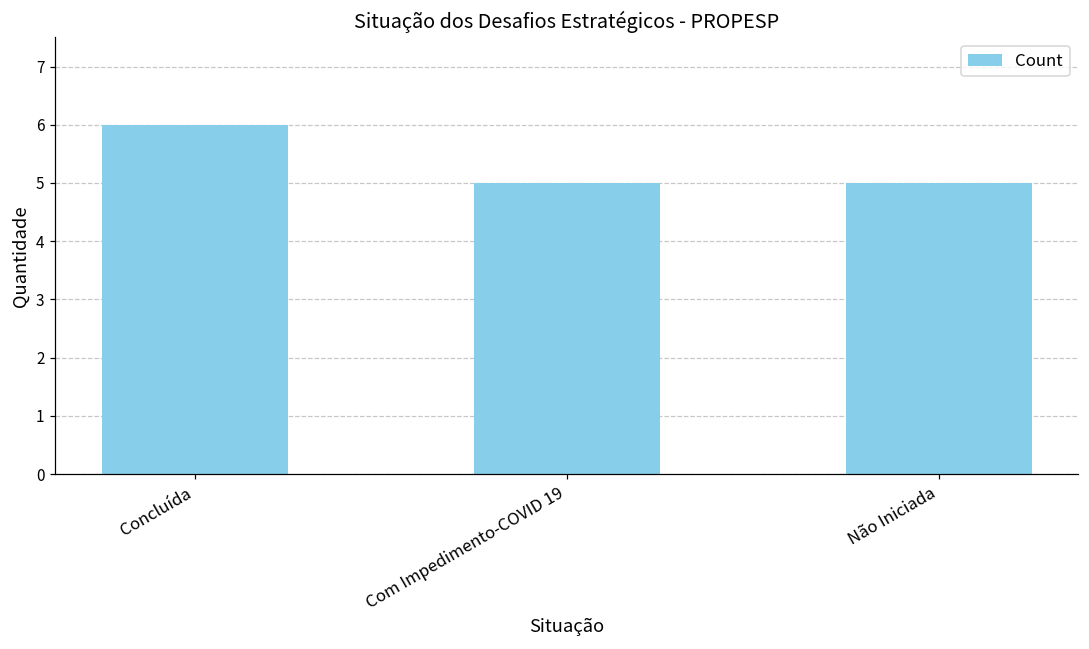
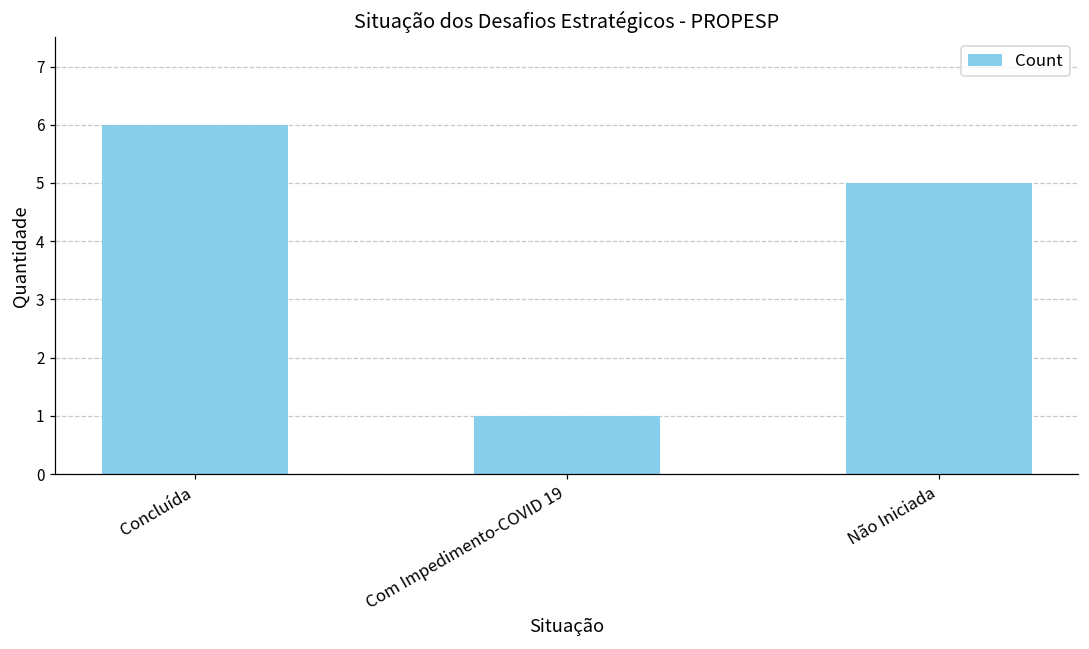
  {
    "Concluída": 6,
-   "Com Impedimento-COVID 19": 5,
+   "Com Impedimento-COVID 19": 1,
    "Não Iniciada": 5
  }
